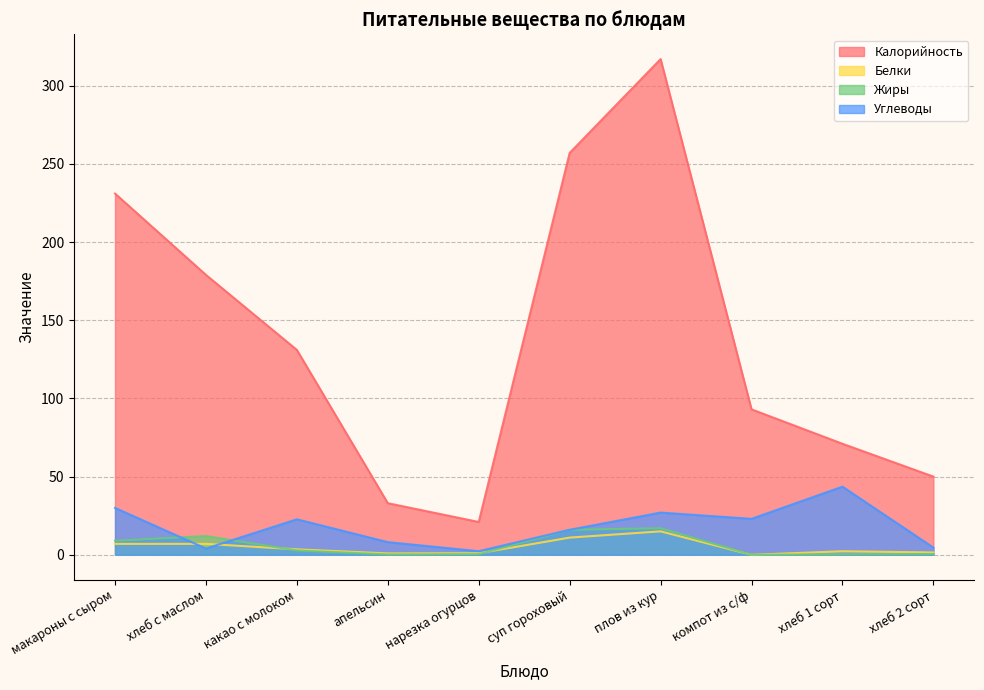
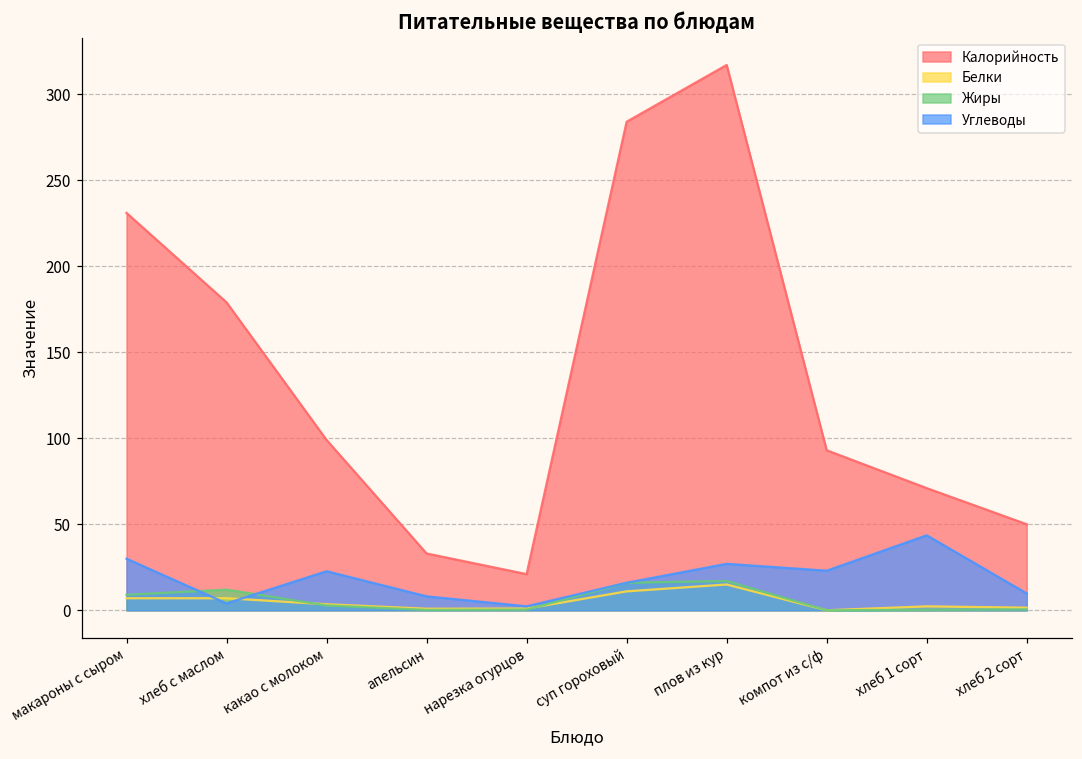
  {
    "Калорийность": {
      "макароны с сыром": 231,
      "хлеб с маслом": 179,
-     "какао с молоком": 131,
+     "какао с молоком": 99,
      "апельсин": 33,
      "нарезка огурцов": 21,
-     "суп гороховый": 257,
+     "суп гороховый": 284,
      "плов из кур": 317,
      "компот из с/ф": 93,
      "хлеб 1 сорт": 71,
      "хлеб 2 сорт": 50
    },
    "Белки": {
      "макароны с сыром": 7,
      "хлеб с маслом": 7,
      "суп гороховый": 11,
      "плов из кур": 15,
      "хлеб 1 сорт": 2
    },
    "Жиры": {
      "макароны с сыром": 9,
      "хлеб с маслом": 12,
      "плов из кур": 17,
      "хлеб 1 сорт": 0
    },
    "Углеводы": {
      "макароны с сыром": 30,
      "хлеб с маслом": 4,
      "какао с молоком": 23,
      "апельсин": 8,
      "плов из кур": 27,
      "компот из с/ф": 23,
      "хлеб 1 сорт": 44,
-     "хлеб 2 сорт": 5
+     "хлеб 2 сорт": 10
    }
  }
